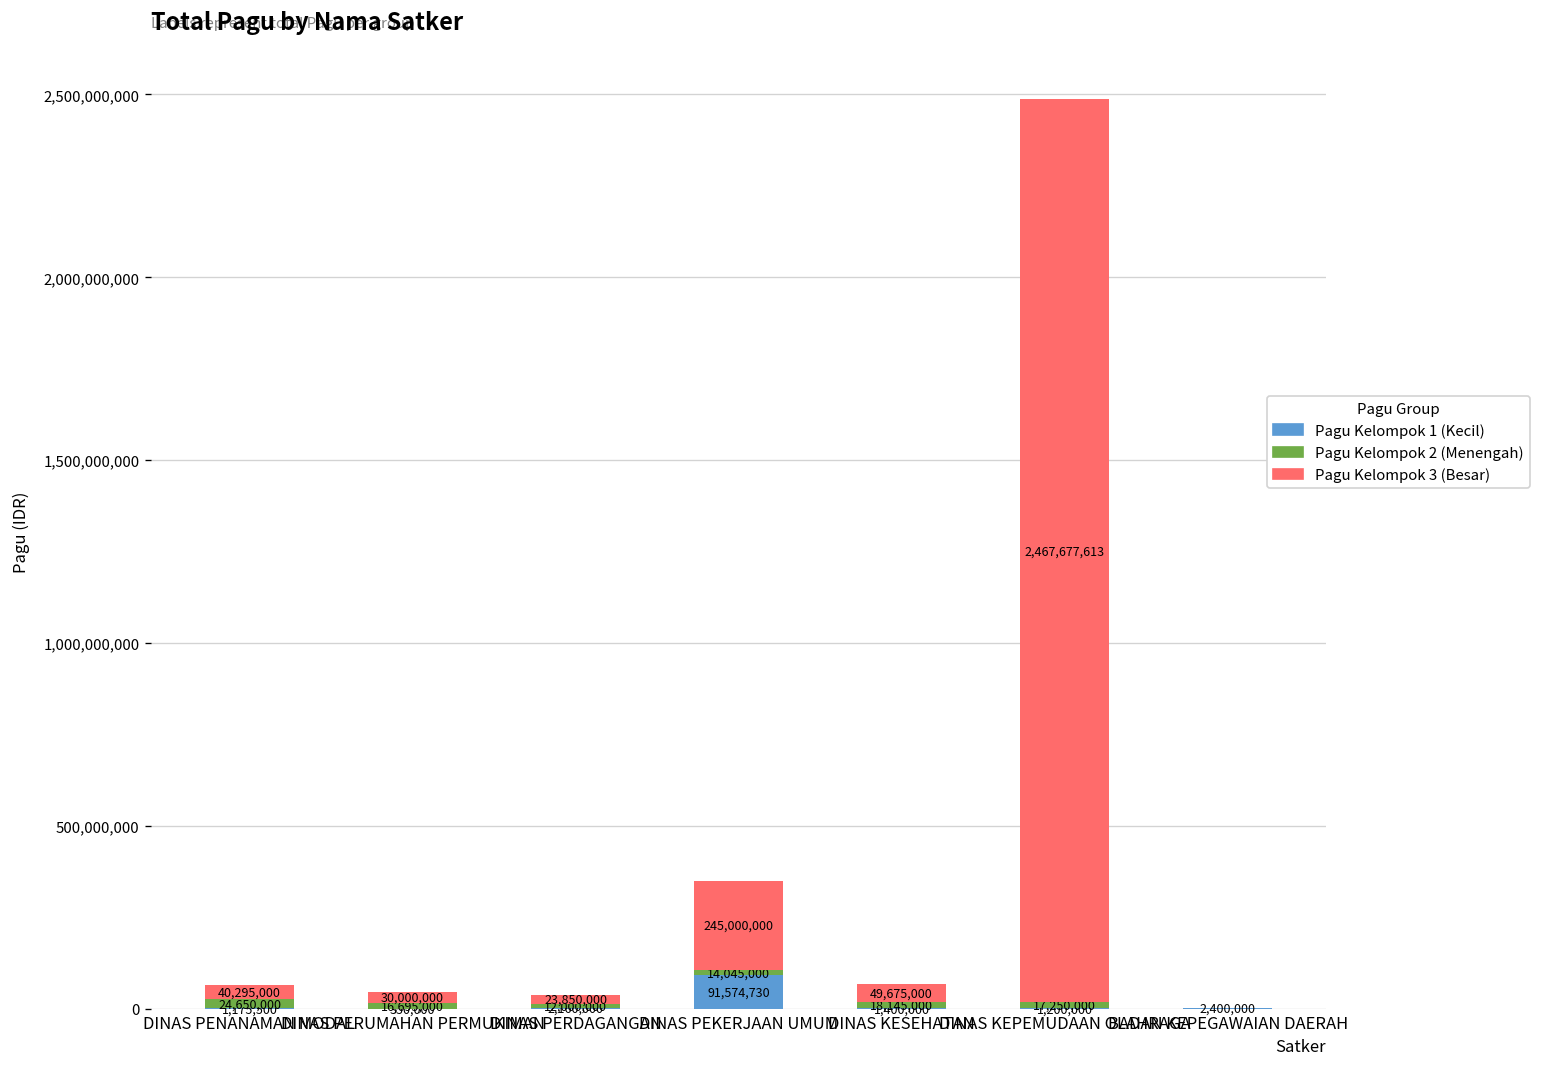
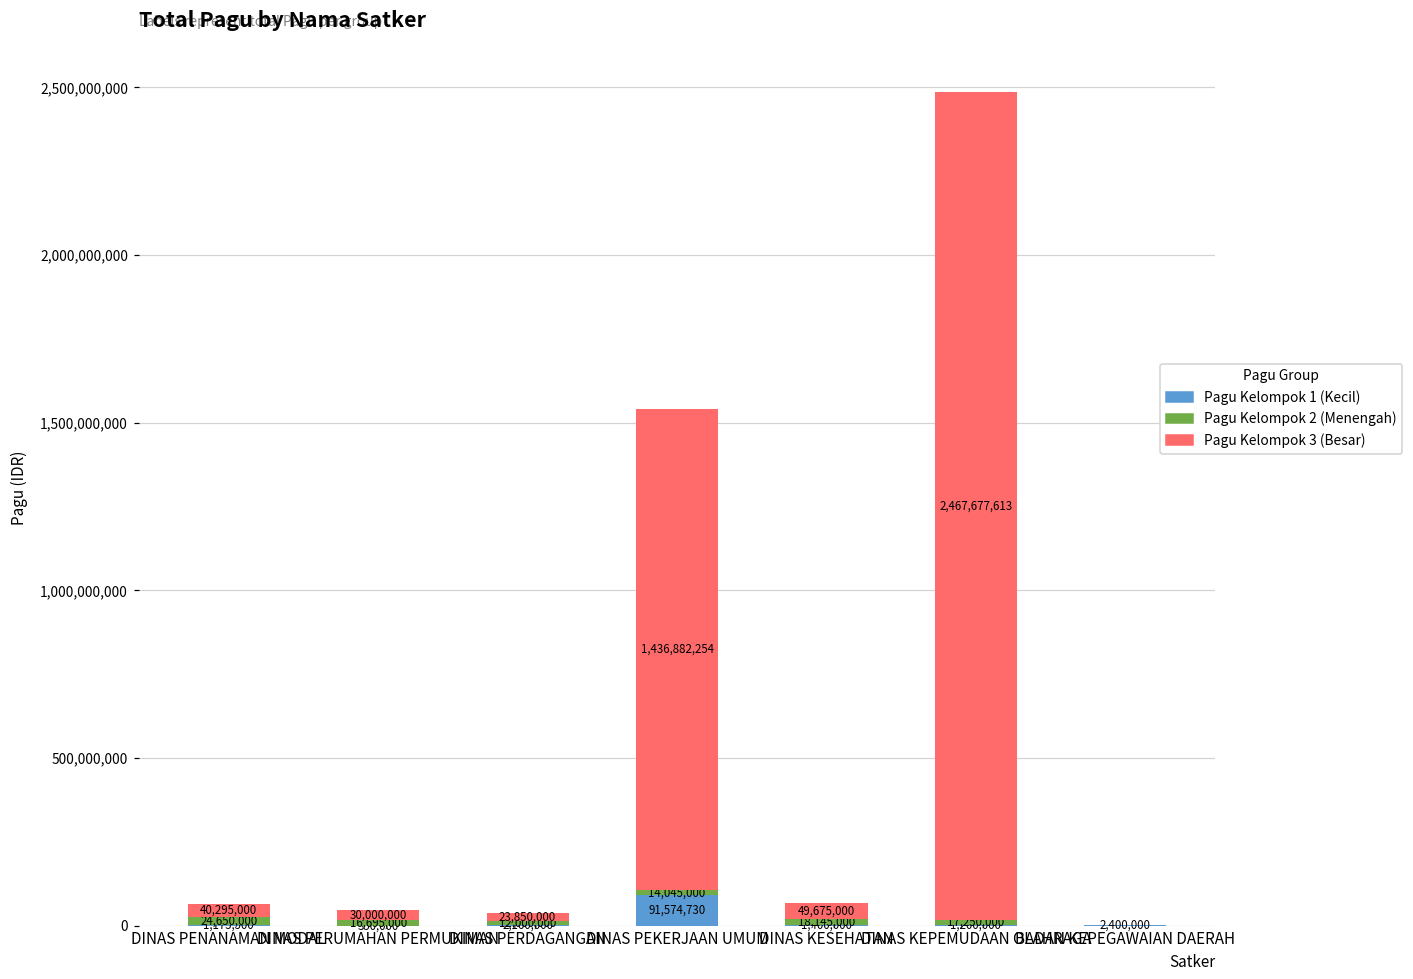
  {
    "Pagu Kelompok 1 (Kecil)": {
      "DINAS PEKERJAAN UMUM": "91,574,730"
    },
    "Pagu Kelompok 2 (Menengah)": {
      "DINAS PEKERJAAN UMUM": "14,045,000"
    },
    "Pagu Kelompok 3 (Besar)": {
-     "DINAS PEKERJAAN UMUM": "245,000,000"
+     "DINAS PEKERJAAN UMUM": "1,436,882,254"
    }
  }
